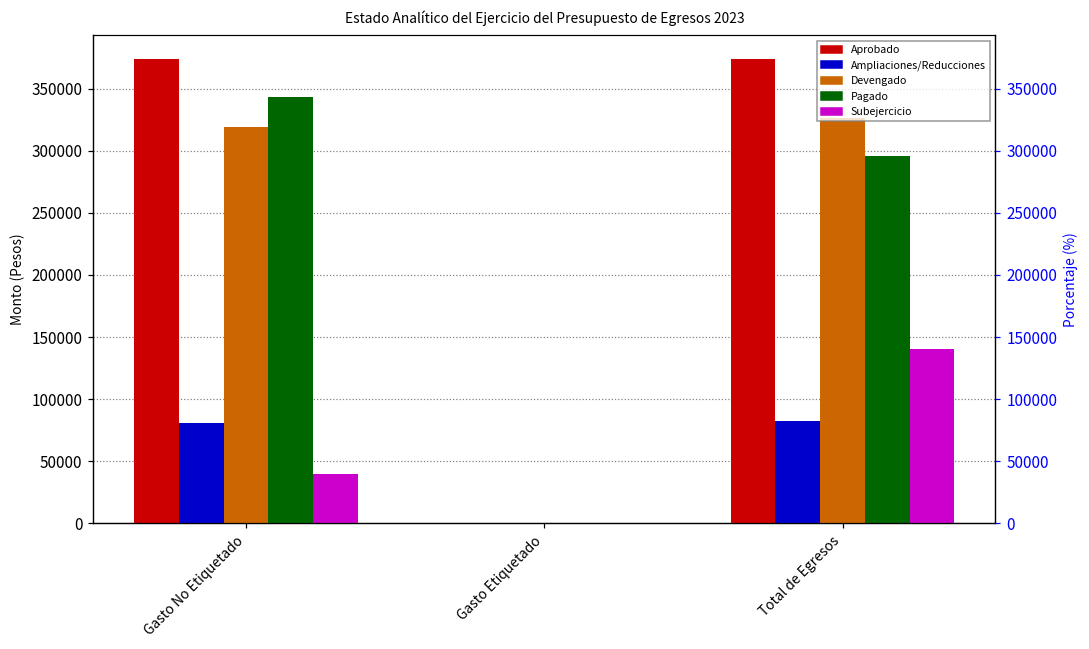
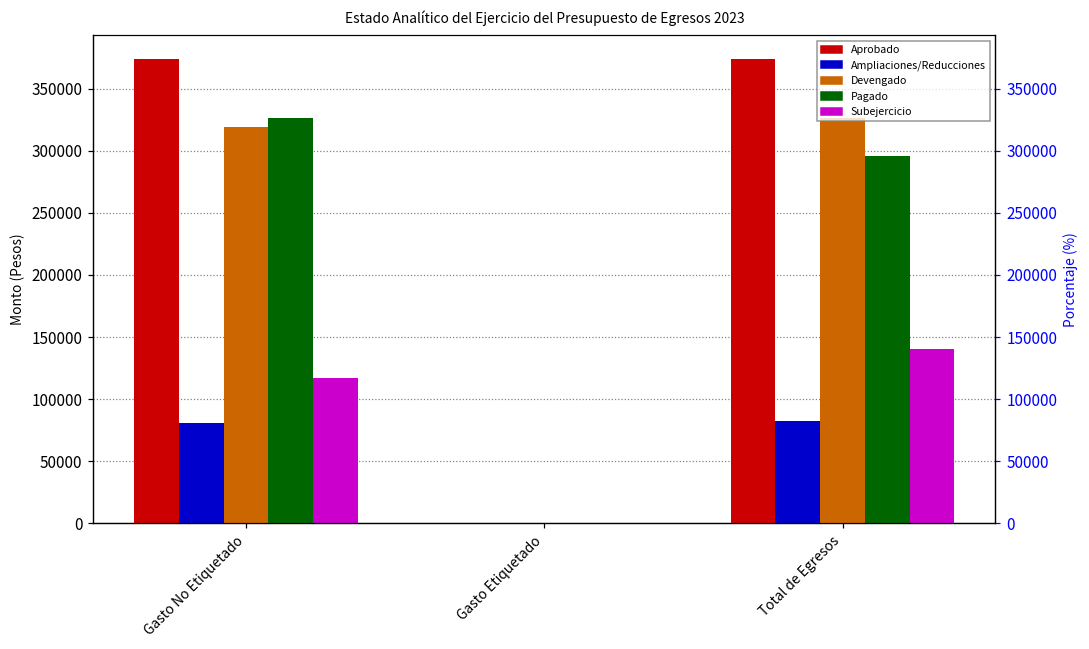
  {
    "Aprobado": {
      "Gasto No Etiquetado": 374000,
      "Gasto Etiquetado": 0,
      "Total de Egresos": 374000
    },
    "Ampliaciones/Reducciones": {
      "Gasto No Etiquetado": 81000,
      "Gasto Etiquetado": 0,
      "Total de Egresos": 82000
    },
    "Devengado": {
      "Gasto No Etiquetado": 319000,
      "Gasto Etiquetado": 0
    },
    "Pagado": {
-     "Gasto No Etiquetado": 344000,
+     "Gasto No Etiquetado": 327000,
      "Gasto Etiquetado": 0,
      "Total de Egresos": 296000
    },
    "Subejercicio": {
-     "Gasto No Etiquetado": 40000,
+     "Gasto No Etiquetado": 117000,
      "Gasto Etiquetado": 0,
      "Total de Egresos": 140000
    }
  }
